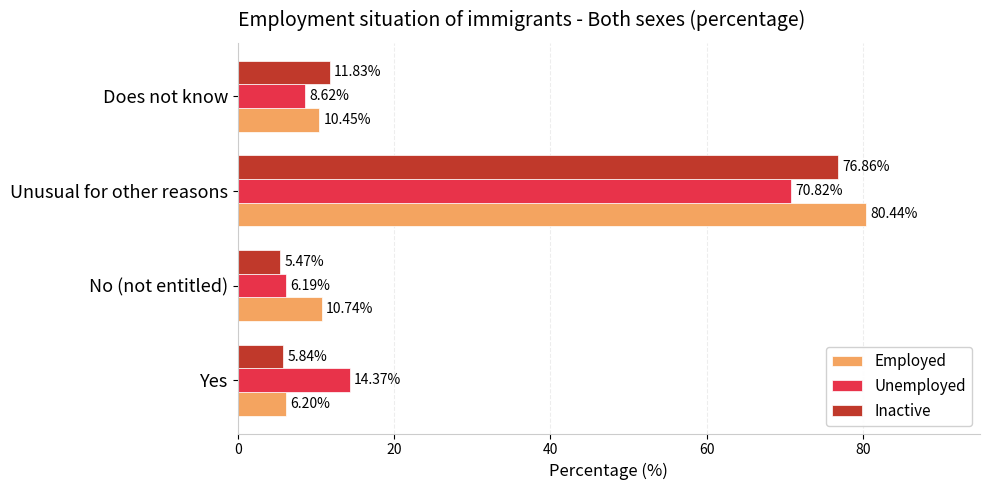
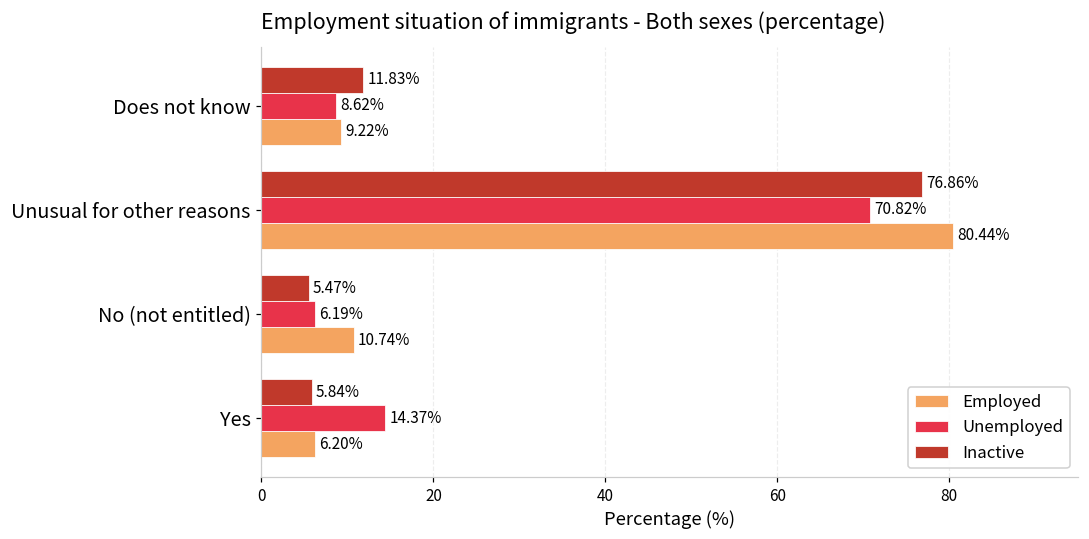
  {
    "Employed": {
-     "Does not know": "10.45%",
+     "Does not know": "9.22%",
      "Unusual for other reasons": "80.44%",
      "No (not entitled)": "10.74%",
      "Yes": "6.20%"
    }
  }
